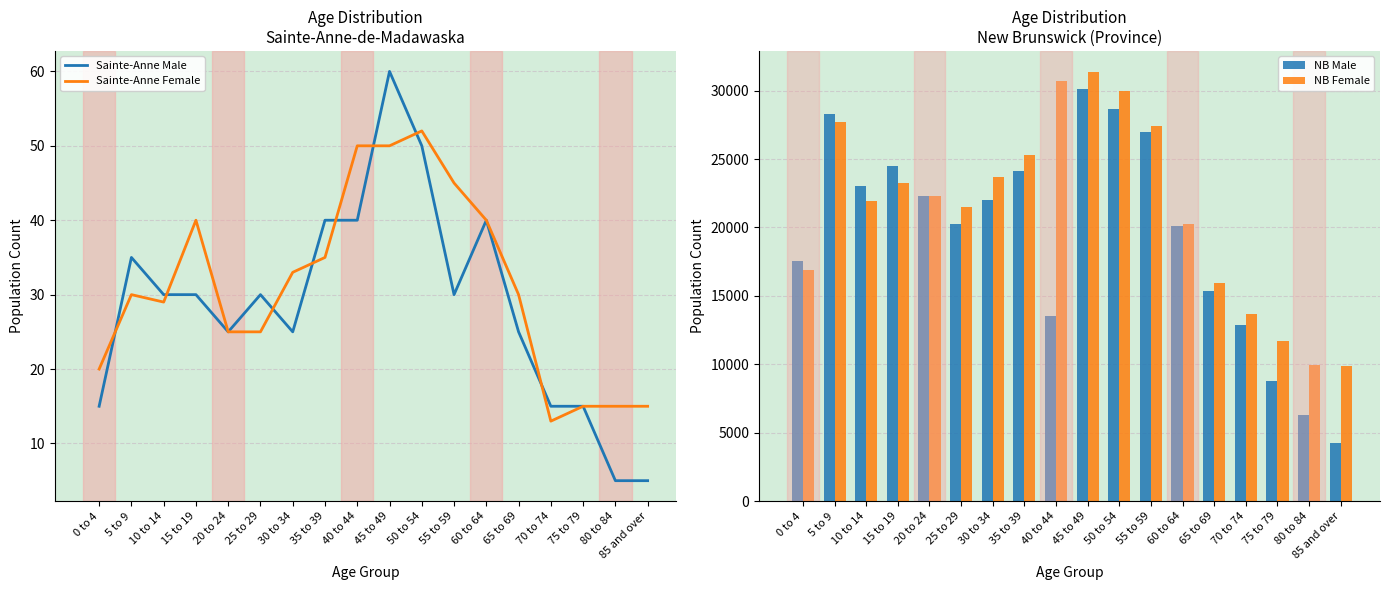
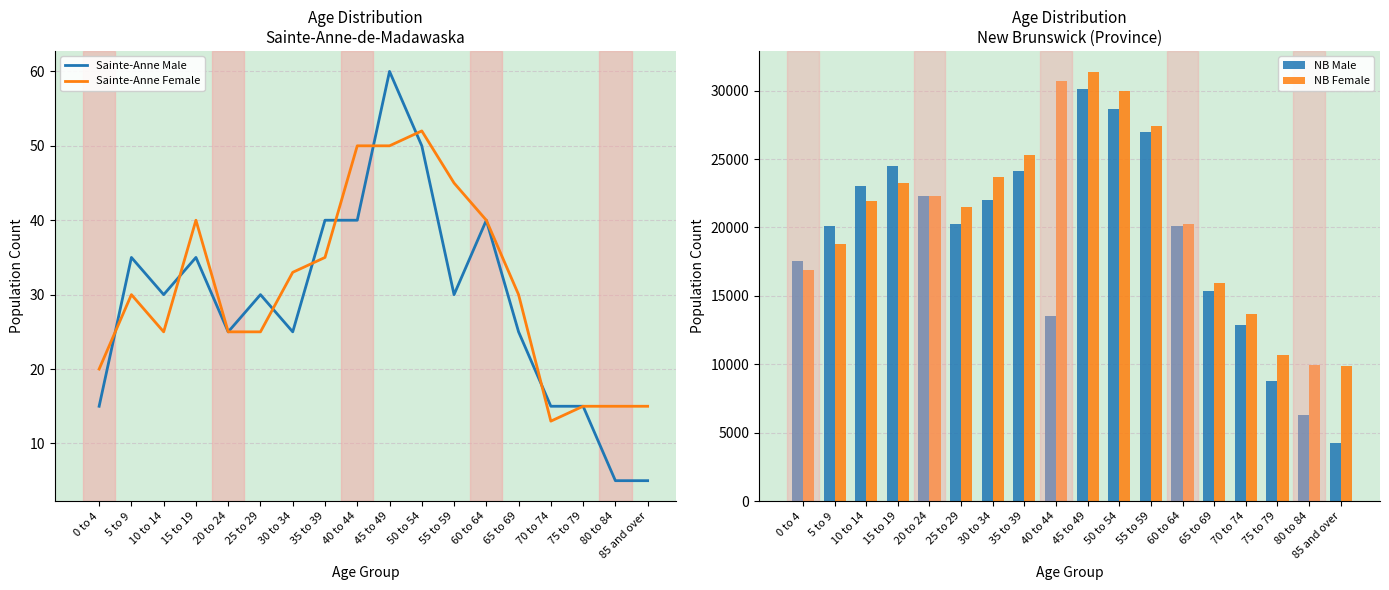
  {
    "Age Distribution Sainte-Anne-de-Madawaska": {
      "Sainte-Anne Male": {
        "0 to 4": 15,
        "5 to 9": 35,
        "10 to 14": 30,
-       "15 to 19": 30,
+       "15 to 19": 35,
        "25 to 29": 30,
        "30 to 34": 25,
        "35 to 39": 40,
        "40 to 44": 40,
        "45 to 49": 60,
        "50 to 54": 50,
        "55 to 59": 30,
        "65 to 69": 25,
        "70 to 74": 15,
        "80 to 84": 5,
        "85 and over": 5
      },
      "Sainte-Anne Female": {
        "0 to 4": 20,
        "5 to 9": 30,
-       "10 to 14": 29,
+       "10 to 14": 25,
        "15 to 19": 40,
        "25 to 29": 25,
        "30 to 34": 33,
        "35 to 39": 35,
        "40 to 44": 50,
        "45 to 49": 50,
        "50 to 54": 52,
        "55 to 59": 45,
        "65 to 69": 30,
        "70 to 74": 13,
        "80 to 84": 15,
        "85 and over": 15
      }
    },
    "Age Distribution New Brunswick (Province)": {
      "NB Male": {
        "0 to 4": 17600,
-       "5 to 9": 28300,
+       "5 to 9": 20100,
        "10 to 14": 23000,
        "15 to 19": 24500,
        "20 to 24": 22300,
        "25 to 29": 20300,
        "30 to 34": 22000,
        "35 to 39": 24100,
        "40 to 44": 13500,
        "45 to 49": 30100,
        "50 to 54": 28600,
        "55 to 59": 27000,
        "60 to 64": 20100,
        "65 to 69": 15300,
        "70 to 74": 12800,
        "75 to 79": 8800,
        "80 to 84": 6300,
        "85 and over": 4300
      },
      "NB Female": {
        "0 to 4": 16900,
-       "5 to 9": 27700,
+       "5 to 9": 18800,
        "10 to 14": 21900,
        "15 to 19": 23200,
        "20 to 24": 22300,
        "25 to 29": 21500,
        "30 to 34": 23700,
        "35 to 39": 25300,
        "40 to 44": 30700,
        "45 to 49": 31300,
        "50 to 54": 30000,
        "55 to 59": 27400,
        "60 to 64": 20200,
        "65 to 69": 16000,
        "70 to 74": 13700,
-       "75 to 79": 11700,
+       "75 to 79": 10700,
        "80 to 84": 9900,
        "85 and over": 9900
      }
    }
  }
